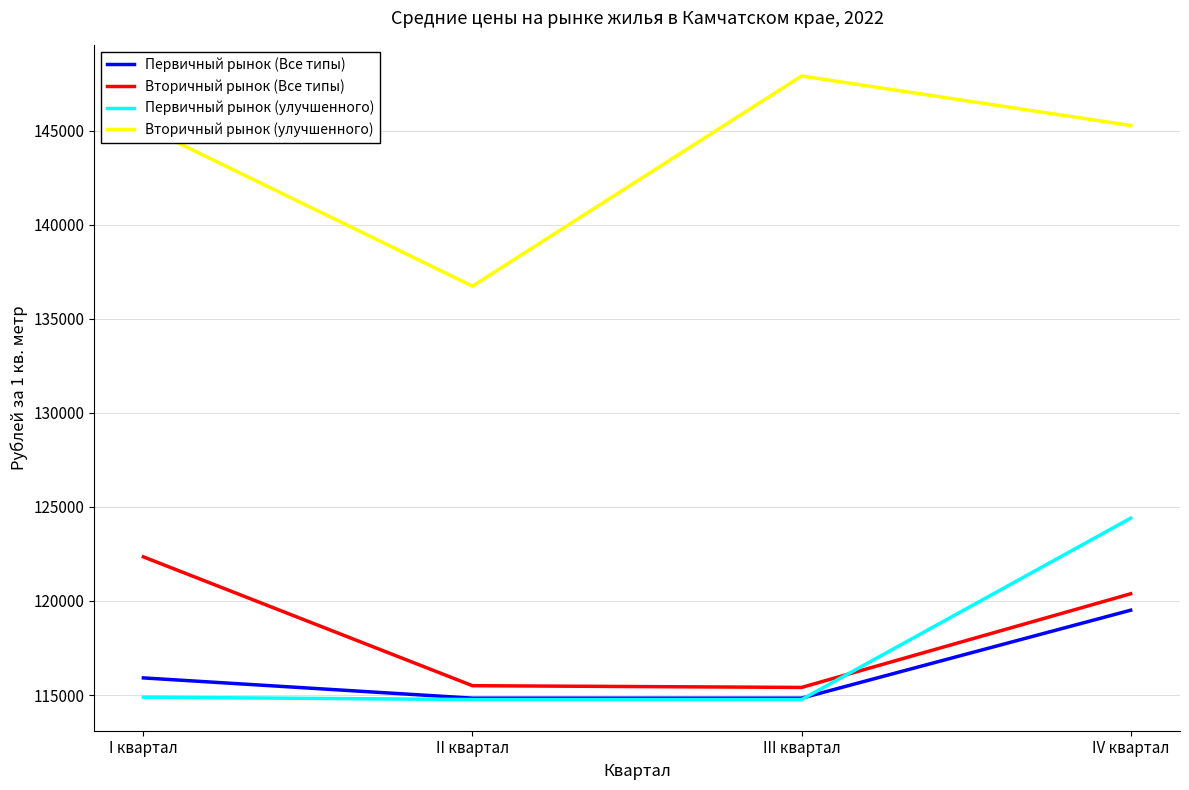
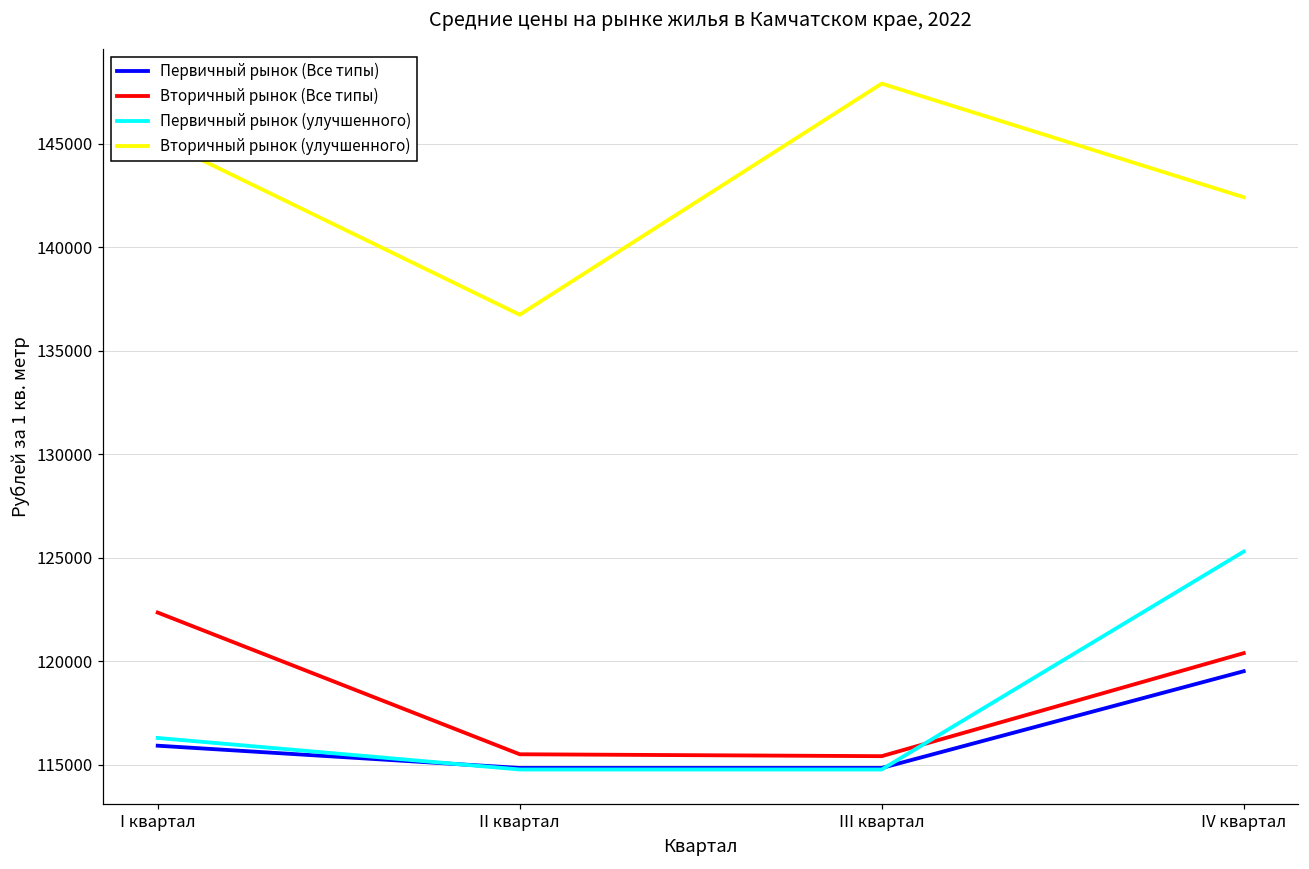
  {
    "Первичный рынок (Все типы)": {
      "I квартал": 115900,
      "IV квартал": 119500
    },
    "Вторичный рынок (Все типы)": {
      "I квартал": 122300,
      "II квартал": 115500,
      "III квартал": 115400,
      "IV квартал": 120400
    },
    "Первичный рынок (улучшенного)": {
-     "I квартал": 114900,
-     "IV квартал": 124400
+     "I квартал": 116300,
+     "IV квартал": 125300
    },
    "Вторичный рынок (улучшенного)": {
      "II квартал": 136700,
      "III квартал": 147900,
-     "IV квартал": 145300
+     "IV квартал": 142400
    }
  }
